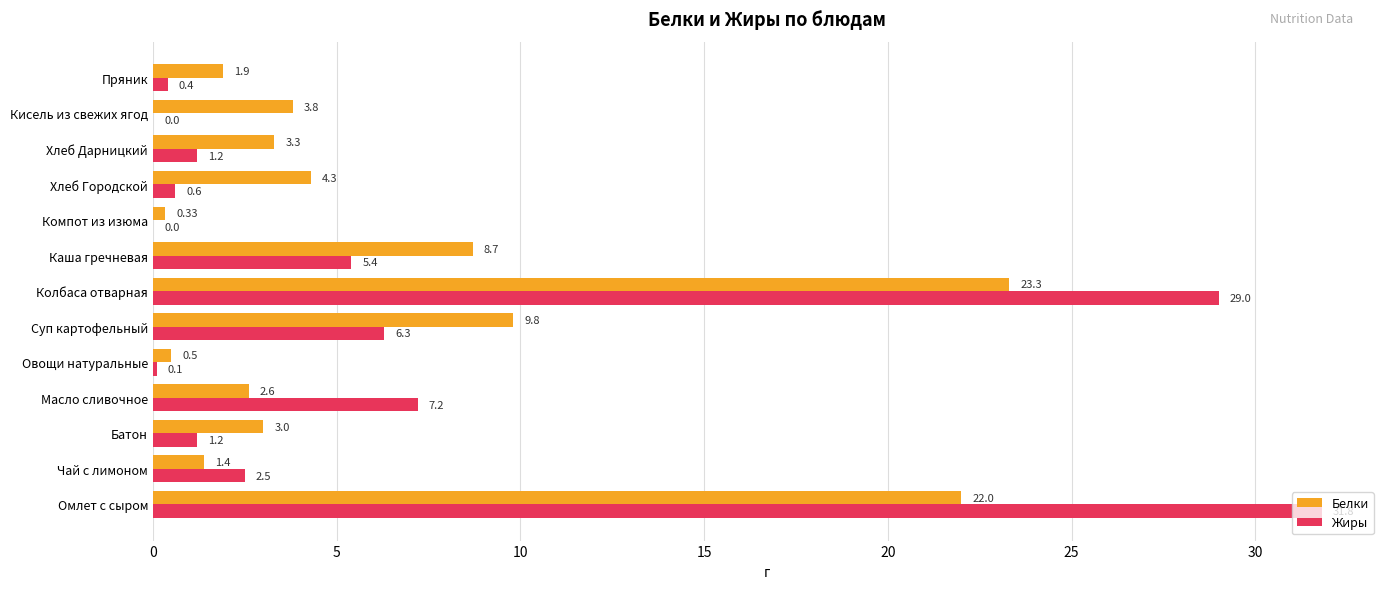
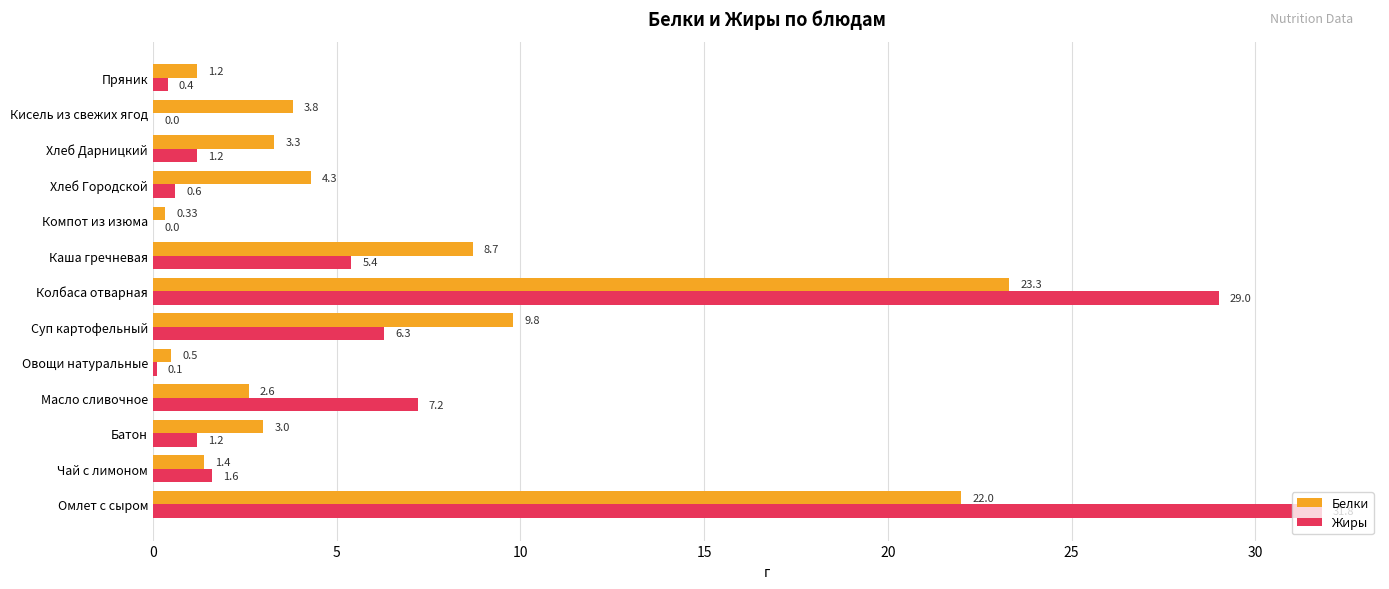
  {
    "Белки": {
-     "Пряник": 1.9,
+     "Пряник": 1.2,
      "Кисель из свежих ягод": 3.8,
      "Хлеб Дарницкий": 3.3,
      "Хлеб Городской": 4.3,
      "Компот из изюма": 0.33,
      "Каша гречневая": 8.7,
      "Колбаса отварная": 23.3,
      "Суп картофельный": 9.8,
      "Овощи натуральные": 0.5,
      "Масло сливочное": 2.6,
      "Батон": 3.0,
      "Чай с лимоном": 1.4,
      "Омлет с сыром": 22.0
    },
    "Жиры": {
      "Пряник": 0.4,
      "Кисель из свежих ягод": 0.0,
      "Хлеб Дарницкий": 1.2,
      "Хлеб Городской": 0.6,
      "Компот из изюма": 0.0,
      "Каша гречневая": 5.4,
      "Колбаса отварная": 29.0,
      "Суп картофельный": 6.3,
      "Овощи натуральные": 0.1,
      "Масло сливочное": 7.2,
      "Батон": 1.2,
-     "Чай с лимоном": 2.5
+     "Чай с лимоном": 1.6
    }
  }
